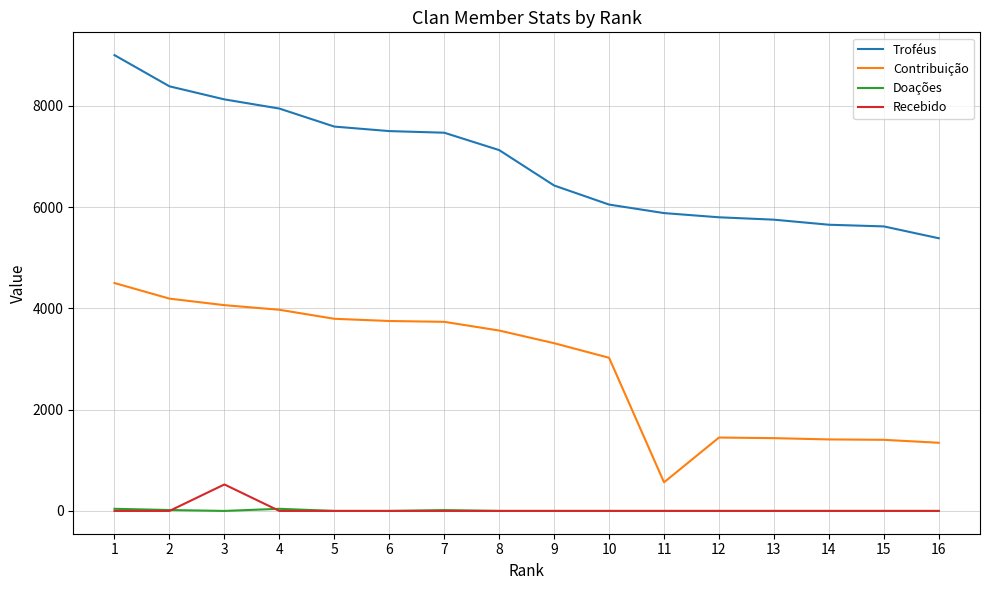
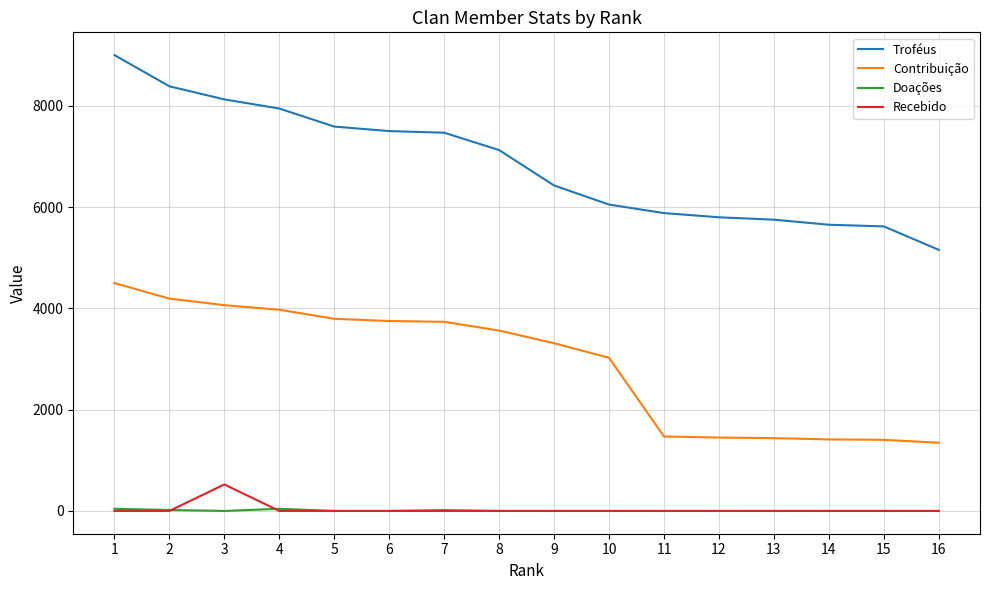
  {
    "Troféus": {
      "1": 9000,
      "2": 8400,
      "3": 8100,
      "4": 7900,
      "5": 7600,
      "6": 7500,
      "7": 7500,
      "8": 7100,
      "9": 6400,
      "10": 6000,
      "11": 5900,
      "12": 5800,
      "13": 5800,
      "14": 5700,
      "15": 5600,
-     "16": 5400
+     "16": 5200
    },
    "Contribuição": {
      "1": 4500,
      "2": 4200,
      "3": 4100,
      "4": 4000,
      "5": 3800,
      "6": 3800,
      "7": 3700,
      "8": 3600,
      "9": 3300,
      "10": 3000,
-     "11": 600,
+     "11": 1500,
      "12": 1400,
      "13": 1400,
      "14": 1400,
      "15": 1400,
      "16": 1300
    },
    "Doações": {
      "3": 0
    },
    "Recebido": {
      "3": 500
    }
  }
